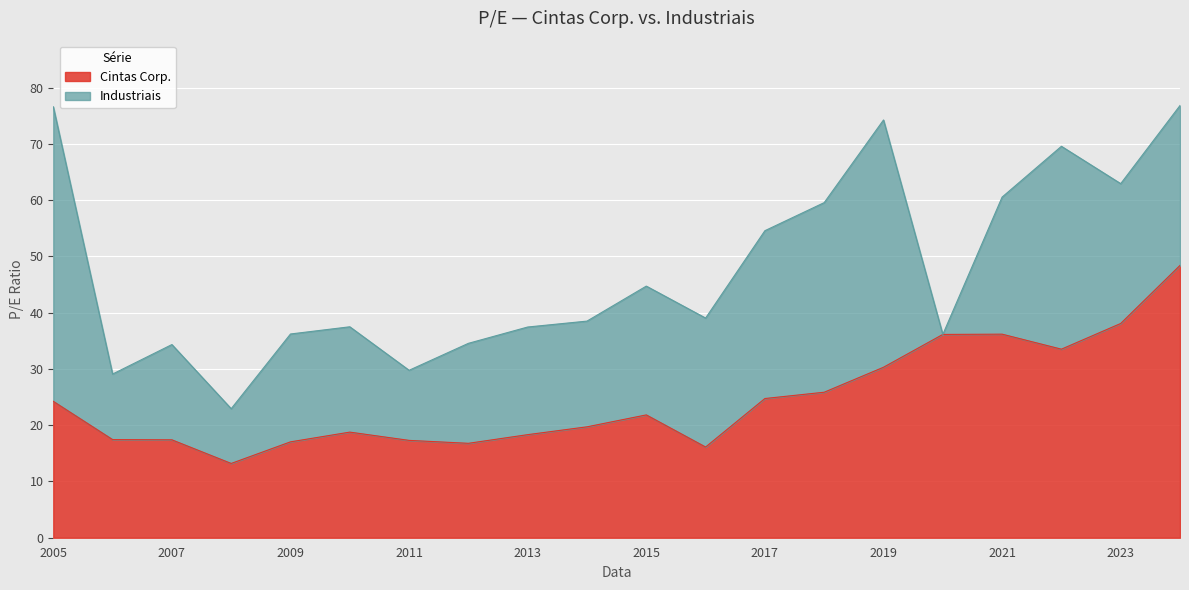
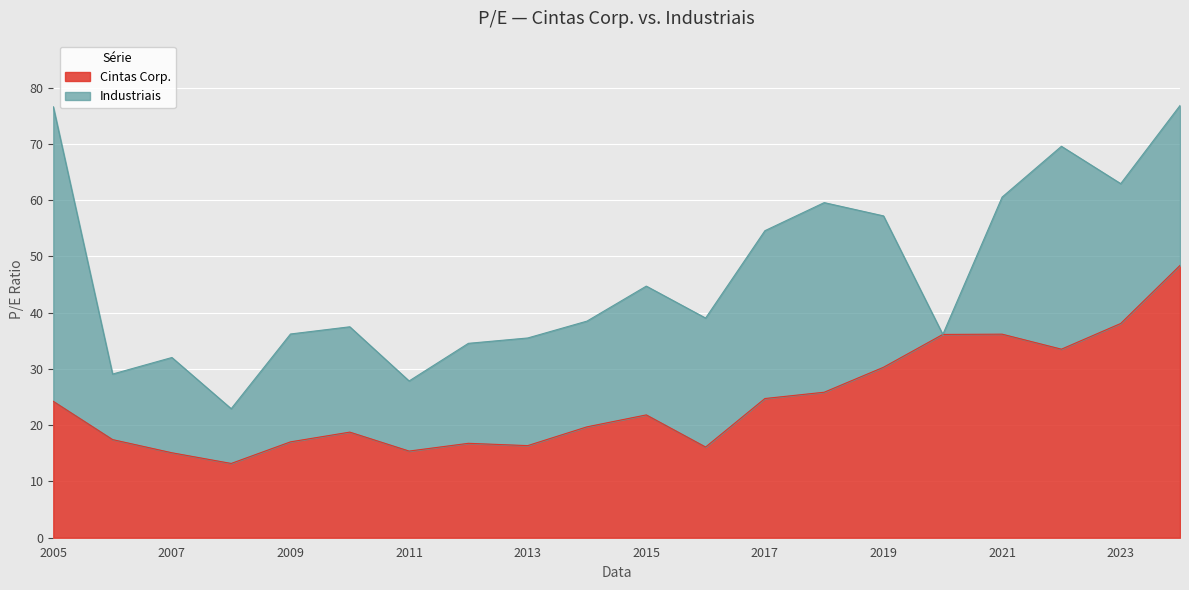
  {
    "Cintas Corp.": {
      "2005": 24,
-     "2007": 17,
+     "2007": 15,
      "2009": 17,
-     "2011": 17,
-     "2013": 18,
+     "2011": 15,
+     "2013": 16,
      "2015": 22,
      "2017": 25,
      "2019": 30,
      "2021": 36,
      "2023": 38
    },
    "Industriais": {
      "2005": 52,
      "2007": 17,
      "2009": 19,
      "2011": 12,
      "2013": 19,
      "2015": 23,
      "2017": 30,
-     "2019": 44,
+     "2019": 27,
      "2021": 24,
      "2023": 25
    }
  }
